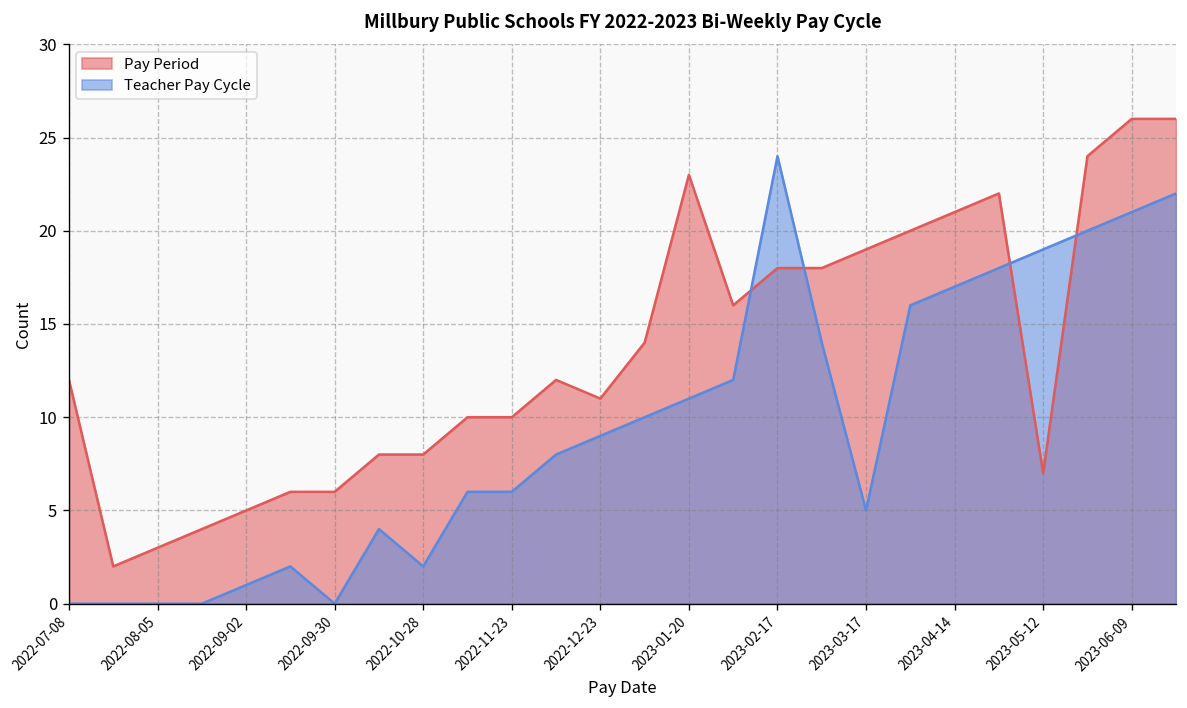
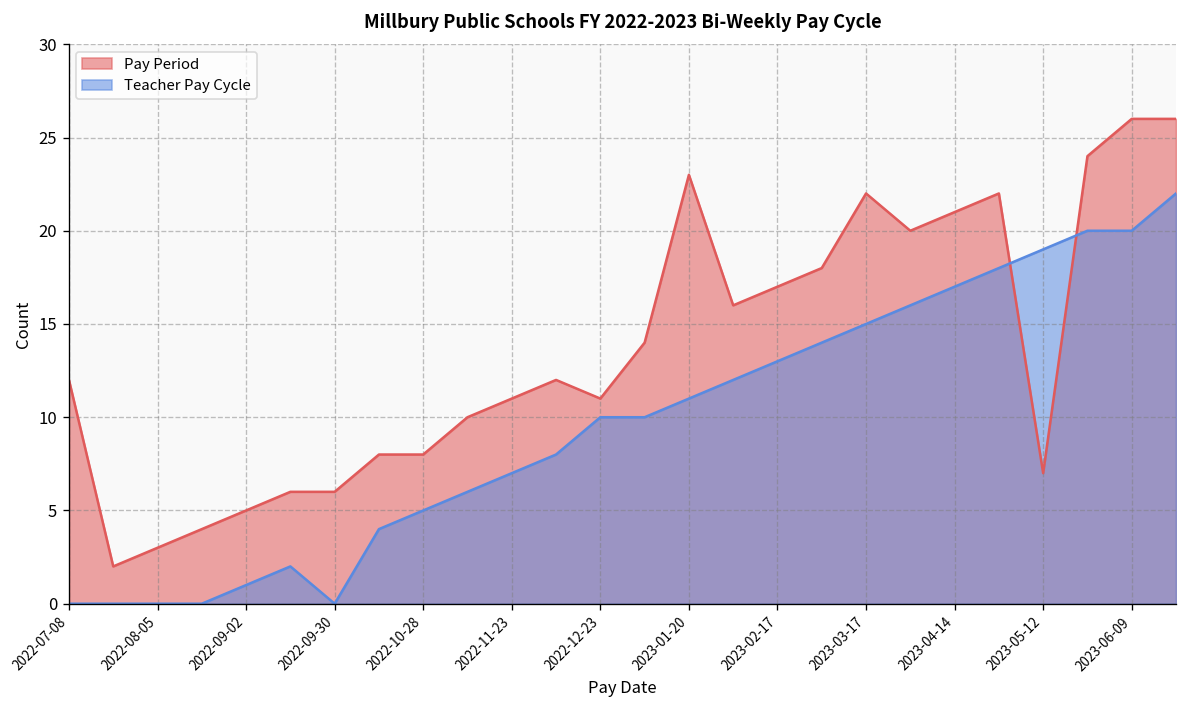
  {
    "Pay Period": {
      "2022-07-08": 12,
      "2022-08-05": 3,
      "2022-09-02": 5,
      "2022-09-30": 6,
      "2022-10-28": 8,
-     "2022-11-23": 10,
+     "2022-11-23": 11,
      "2022-12-23": 11,
      "2023-01-20": 23,
-     "2023-02-17": 18,
-     "2023-03-17": 19,
+     "2023-02-17": 17,
+     "2023-03-17": 22,
      "2023-04-14": 21,
      "2023-05-12": 7,
      "2023-06-09": 26
    },
    "Teacher Pay Cycle": {
      "2022-07-08": 0,
      "2022-08-05": 0,
      "2022-09-02": 1,
      "2022-09-30": 0,
-     "2022-10-28": 2,
-     "2022-11-23": 6,
-     "2022-12-23": 9,
+     "2022-10-28": 5,
+     "2022-11-23": 7,
+     "2022-12-23": 10,
      "2023-01-20": 11,
-     "2023-02-17": 24,
-     "2023-03-17": 5,
+     "2023-02-17": 13,
+     "2023-03-17": 15,
      "2023-04-14": 17,
      "2023-05-12": 19,
-     "2023-06-09": 21
+     "2023-06-09": 20
    }
  }
